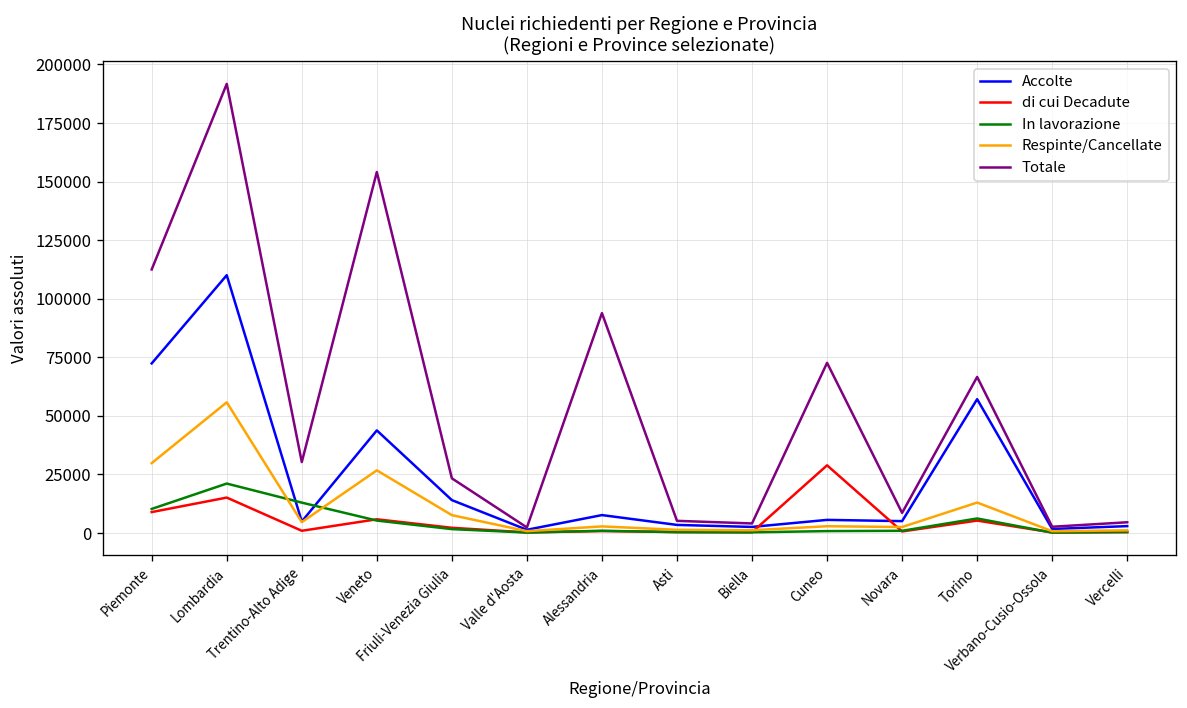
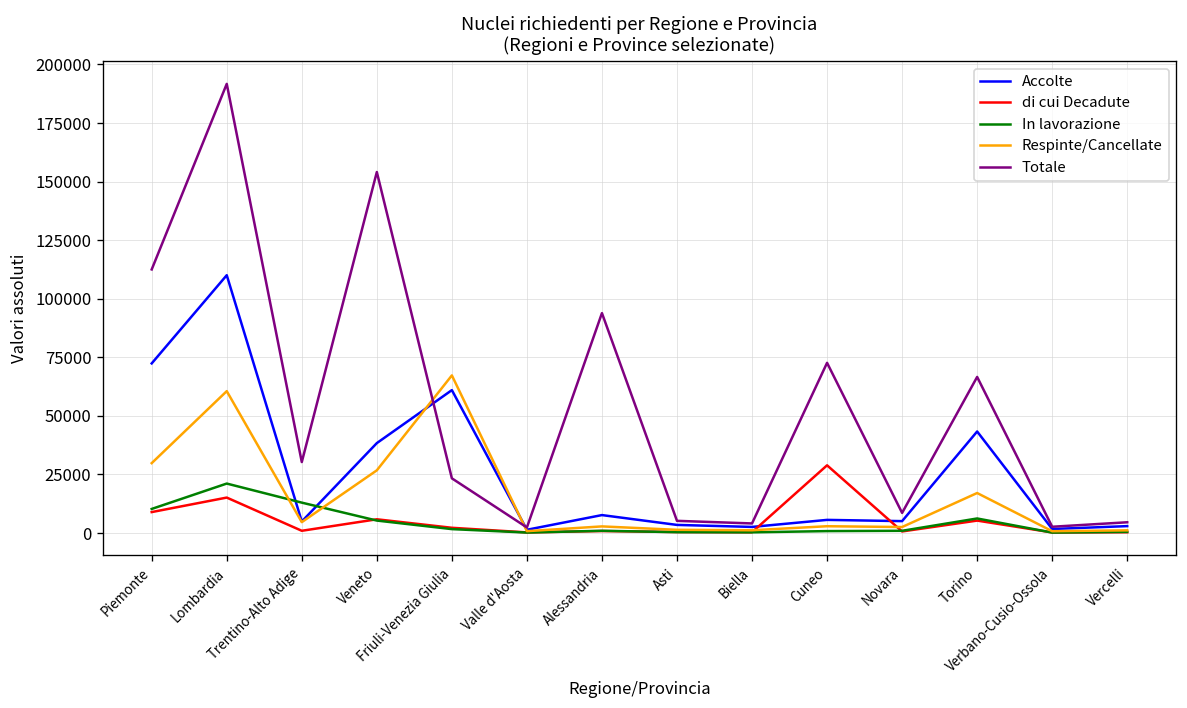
  {
    "Accolte": {
      "Piemonte": 72000,
      "Lombardia": 110000,
-     "Veneto": 44000,
-     "Friuli-Venezia Giulia": 14000,
+     "Veneto": 38000,
+     "Friuli-Venezia Giulia": 61000,
      "Alessandria": 8000,
      "Asti": 3000,
      "Biella": 3000,
      "Cuneo": 6000,
      "Novara": 5000,
-     "Torino": 57000,
+     "Torino": 43000,
      "Vercelli": 3000
    },
    "di cui Decadute": {
      "Piemonte": 9000,
      "Lombardia": 15000,
      "Trentino-Alto Adige": 1000,
      "Cuneo": 29000
    },
    "In lavorazione": {
      "Piemonte": 10000,
      "Lombardia": 21000,
      "Trentino-Alto Adige": 13000,
      "Cuneo": 1000
    },
    "Respinte/Cancellate": {
      "Piemonte": 30000,
-     "Lombardia": 56000,
+     "Lombardia": 61000,
      "Veneto": 27000,
-     "Friuli-Venezia Giulia": 8000,
+     "Friuli-Venezia Giulia": 67000,
      "Alessandria": 3000,
      "Cuneo": 3000,
      "Novara": 3000,
-     "Torino": 13000
+     "Torino": 17000
    },
    "Totale": {
      "Piemonte": 113000,
      "Lombardia": 192000,
      "Trentino-Alto Adige": 30000,
      "Veneto": 154000,
      "Friuli-Venezia Giulia": 23000,
      "Alessandria": 94000,
      "Asti": 5000,
      "Biella": 4000,
      "Cuneo": 73000,
      "Novara": 9000,
      "Torino": 67000,
      "Vercelli": 5000
    }
  }
